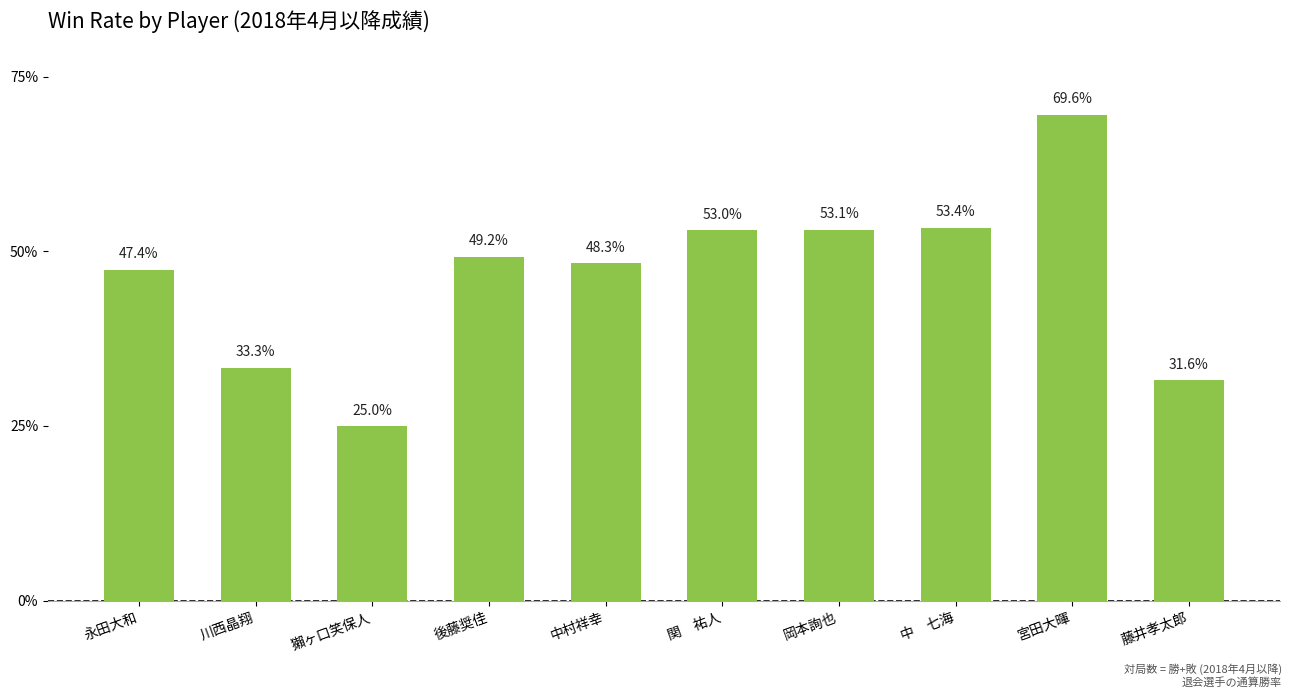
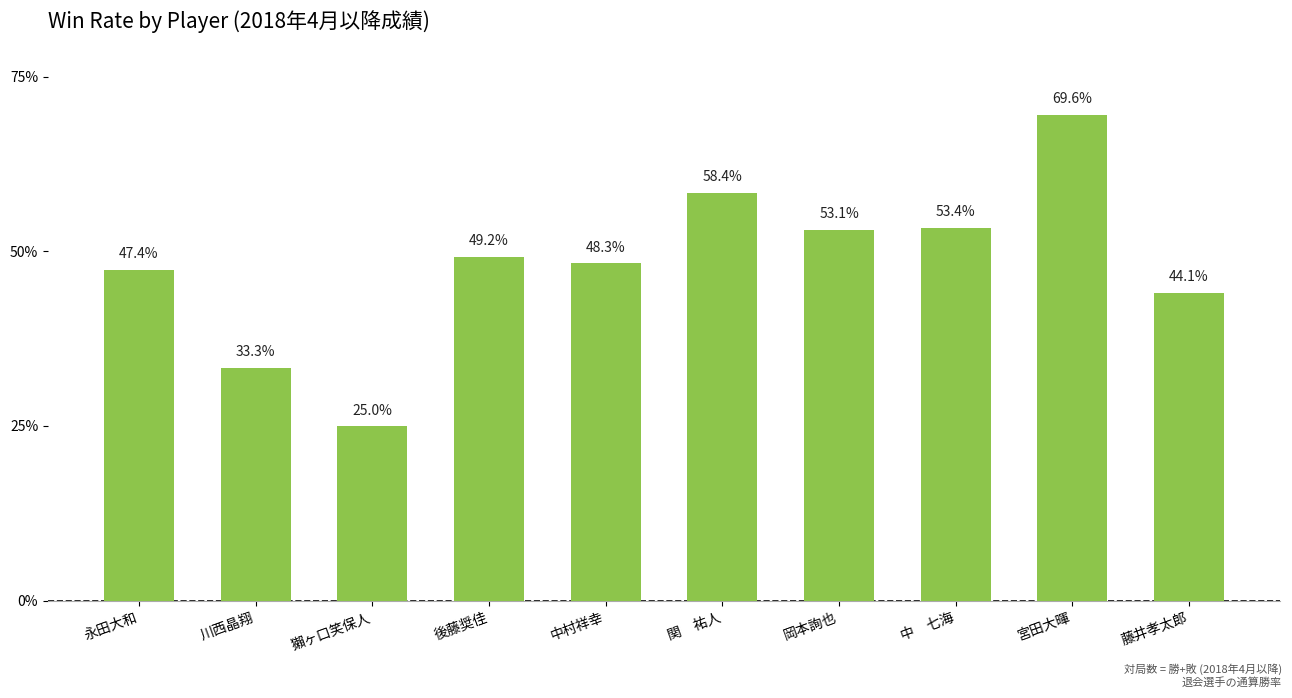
  {
    "永田大和": "47.4%",
    "川西晶翔": "33.3%",
    "獺ヶ口笑保人": "25.0%",
    "後藤奨佳": "49.2%",
    "中村祥幸": "48.3%",
-   "関 祐人": "53.0%",
+   "関 祐人": "58.4%",
    "岡本詢也": "53.1%",
    "中 七海": "53.4%",
    "宮田大暉": "69.6%",
-   "藤井孝太郎": "31.6%"
+   "藤井孝太郎": "44.1%"
  }
